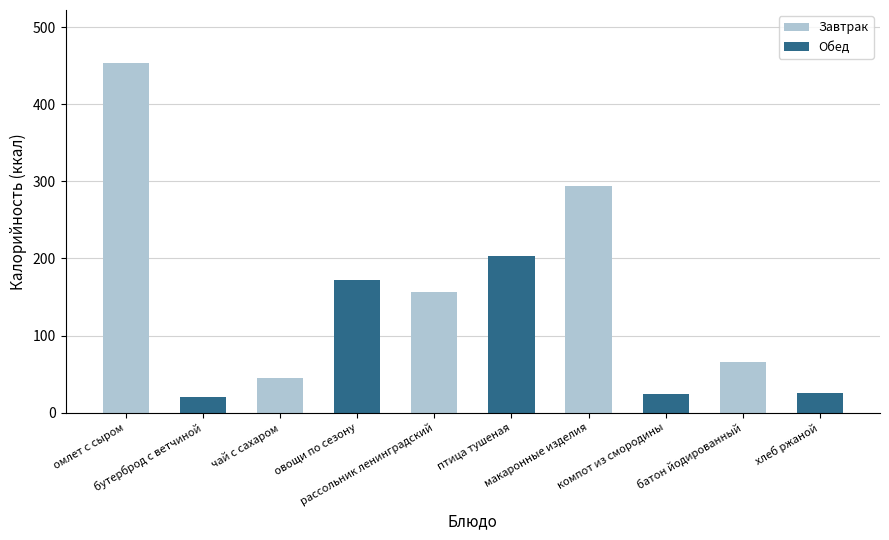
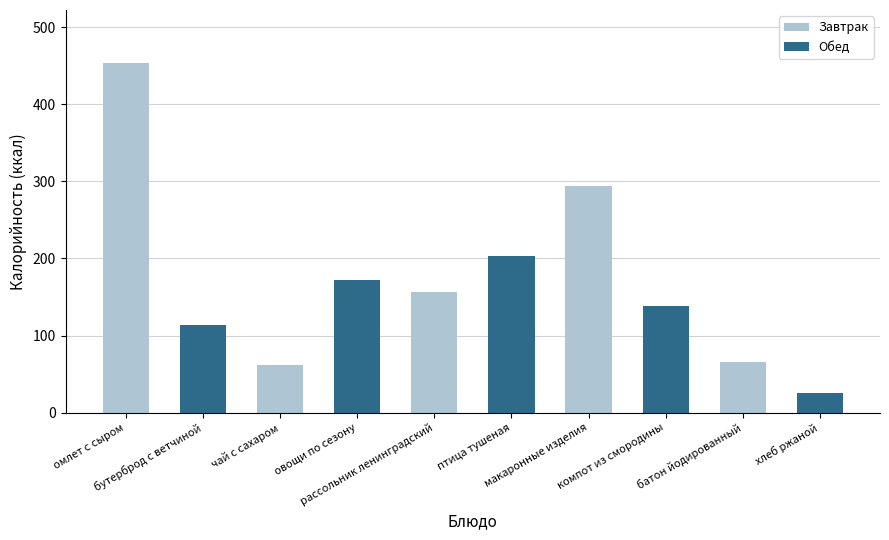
  {
    "омлет с сыром": 450,
-   "бутерброд с ветчиной": 20,
-   "чай с сахаром": 50,
+   "бутерброд с ветчиной": 110,
+   "чай с сахаром": 60,
    "овощи по сезону": 170,
    "рассольник ленинградский": 160,
    "птица тушеная": 200,
    "макаронные изделия": 290,
-   "компот из смородины": 20,
+   "компот из смородины": 140,
    "батон йодированный": 70,
    "хлеб ржаной": 30
  }
